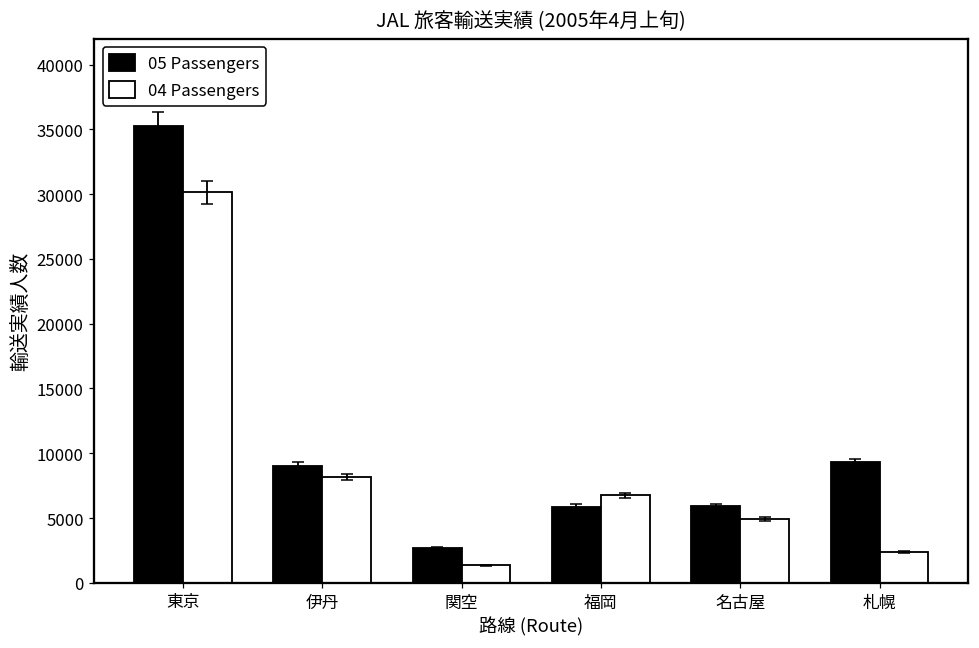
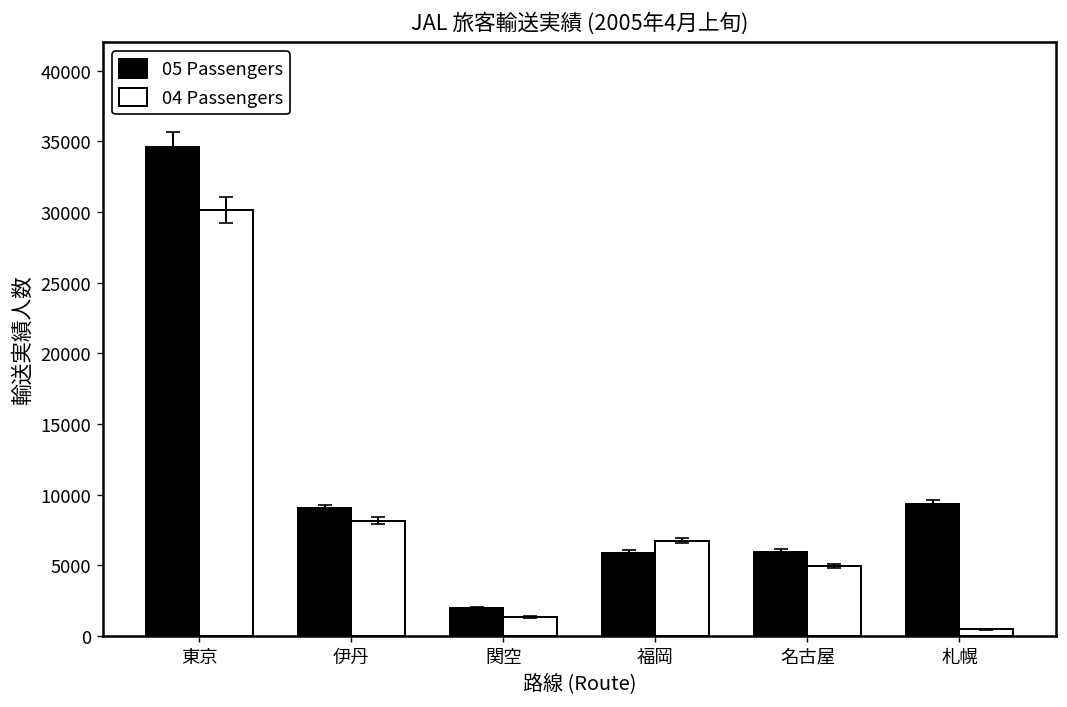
  {
    "05 Passengers": {
-     "東京": 35300,
+     "東京": 34600,
      "伊丹": 9000,
-     "関空": 2700,
+     "関空": 2000,
      "福岡": 5900,
      "名古屋": 5900,
      "札幌": 9300
    },
    "04 Passengers": {
      "東京": 30100,
      "伊丹": 8100,
      "関空": 1300,
      "福岡": 6700,
      "名古屋": 4900,
-     "札幌": 2400
+     "札幌": 500
    }
  }
